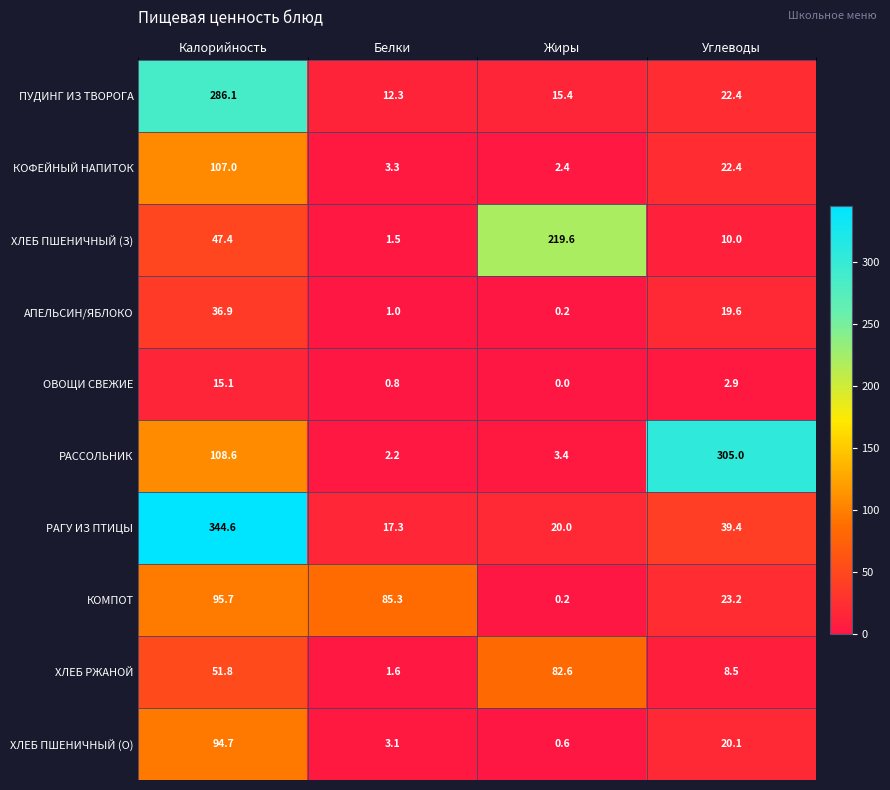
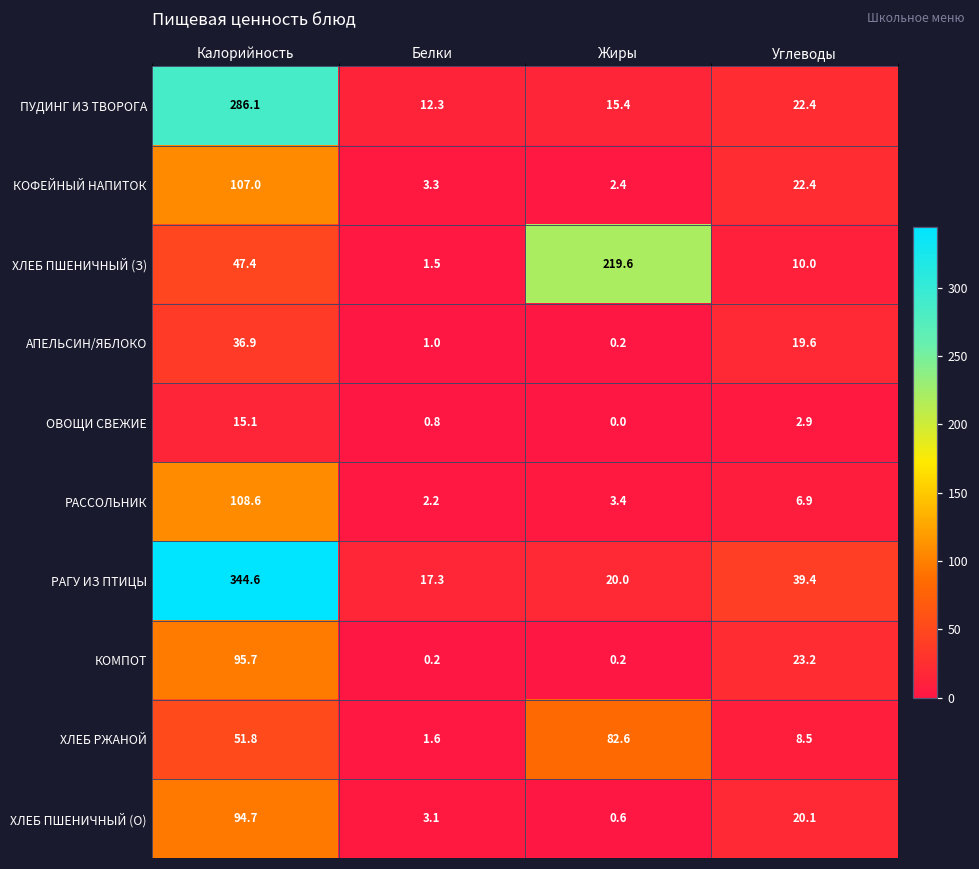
  {
    "ПУДИНГ ИЗ ТВОРОГА": {
      "Калорийность": 286.1,
      "Белки": 12.3,
      "Жиры": 15.4,
      "Углеводы": 22.4
    },
    "КОФЕЙНЫЙ НАПИТОК": {
      "Калорийность": 107.0,
      "Белки": 3.3,
      "Жиры": 2.4,
      "Углеводы": 22.4
    },
    "ХЛЕБ ПШЕНИЧНЫЙ (З)": {
      "Калорийность": 47.4,
      "Белки": 1.5,
      "Жиры": 219.6,
      "Углеводы": 10.0
    },
    "АПЕЛЬСИН/ЯБЛОКО": {
      "Калорийность": 36.9,
      "Белки": 1.0,
      "Жиры": 0.2,
      "Углеводы": 19.6
    },
    "ОВОЩИ СВЕЖИЕ": {
      "Калорийность": 15.1,
      "Белки": 0.8,
      "Жиры": 0.0,
      "Углеводы": 2.9
    },
    "РАССОЛЬНИК": {
      "Калорийность": 108.6,
      "Белки": 2.2,
      "Жиры": 3.4,
-     "Углеводы": 305.0
+     "Углеводы": 6.9
    },
    "РАГУ ИЗ ПТИЦЫ": {
      "Калорийность": 344.6,
      "Белки": 17.3,
      "Жиры": 20.0,
      "Углеводы": 39.4
    },
    "КОМПОТ": {
      "Калорийность": 95.7,
-     "Белки": 85.3,
+     "Белки": 0.2,
      "Жиры": 0.2,
      "Углеводы": 23.2
    },
    "ХЛЕБ РЖАНОЙ": {
      "Калорийность": 51.8,
      "Белки": 1.6,
      "Жиры": 82.6,
      "Углеводы": 8.5
    },
    "ХЛЕБ ПШЕНИЧНЫЙ (О)": {
      "Калорийность": 94.7,
      "Белки": 3.1,
      "Жиры": 0.6,
      "Углеводы": 20.1
    }
  }
